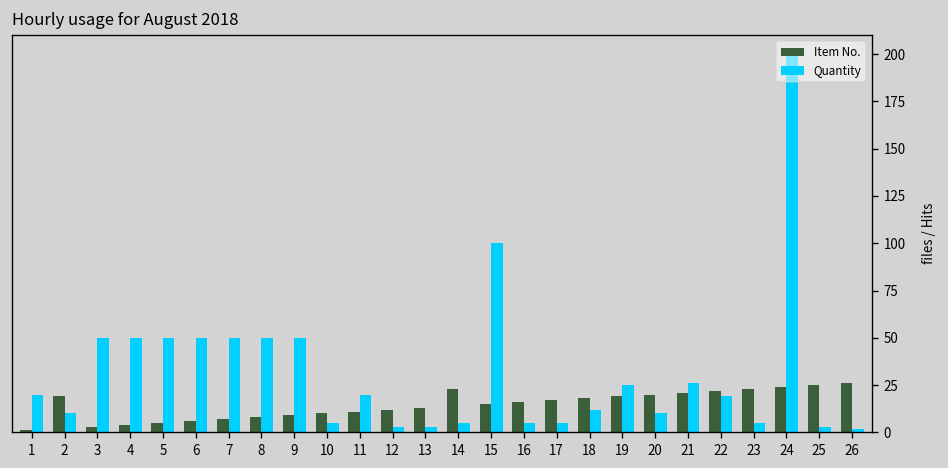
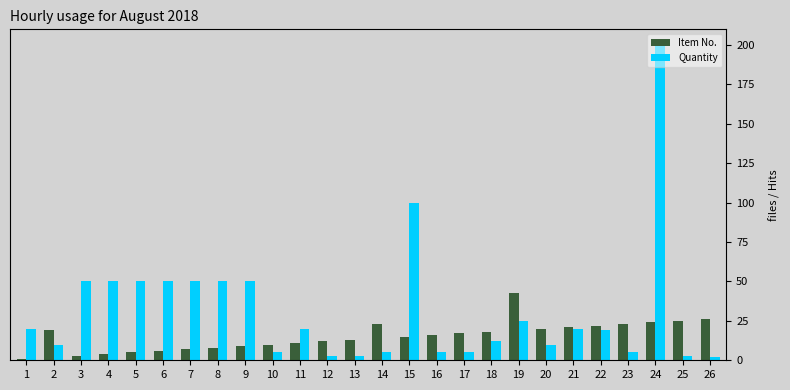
  {
    "Item No.": {
      "2": 19,
      "3": 3,
      "4": 4,
      "5": 5,
      "6": 6,
      "7": 7,
      "8": 8,
      "9": 9,
      "10": 10,
      "11": 11,
      "12": 12,
      "13": 13,
      "14": 23,
      "15": 15,
      "16": 16,
      "17": 17,
      "18": 18,
-     "19": 19,
+     "19": 43,
      "20": 20,
      "21": 21,
      "22": 22,
      "23": 23,
      "24": 24,
      "25": 25,
      "26": 26
    },
    "Quantity": {
      "1": 20,
      "2": 10,
      "3": 50,
      "4": 50,
      "5": 50,
      "6": 50,
      "7": 50,
      "8": 50,
      "9": 50,
      "10": 5,
      "11": 20,
      "12": 3,
      "13": 3,
      "14": 5,
      "15": 100,
      "16": 5,
      "17": 5,
      "18": 12,
      "19": 25,
      "20": 10,
-     "21": 26,
+     "21": 20,
      "22": 19,
      "23": 5,
      "25": 3,
      "26": 2
    }
  }
